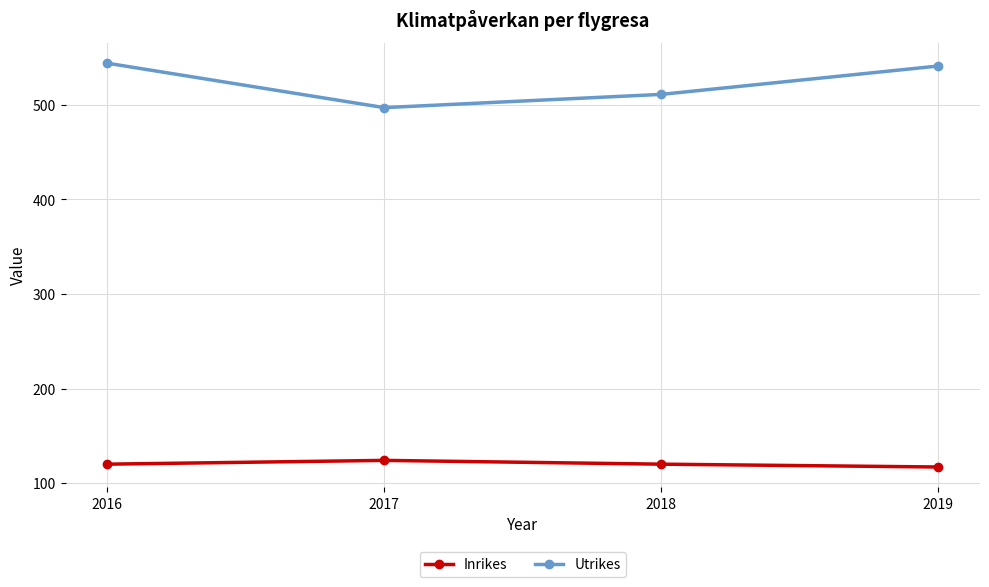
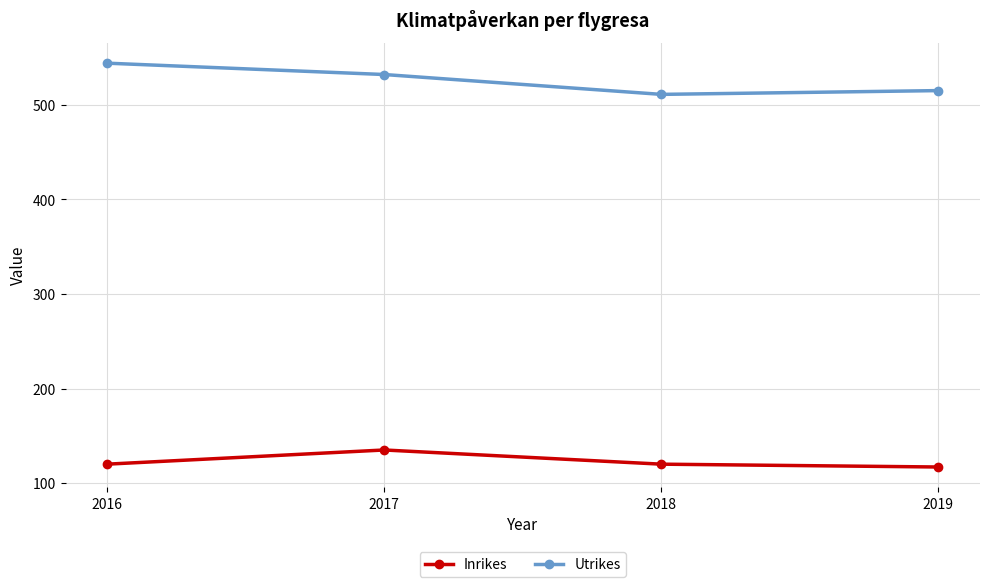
  {
    "Inrikes": {
      "2016": 120,
-     "2017": 120,
+     "2017": 140,
      "2018": 120,
      "2019": 120
    },
    "Utrikes": {
      "2016": 540,
-     "2017": 500,
+     "2017": 530,
      "2018": 510,
-     "2019": 540
+     "2019": 520
    }
  }
